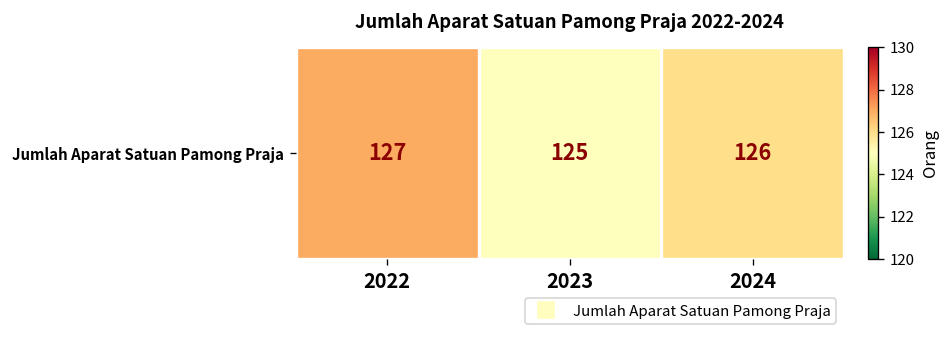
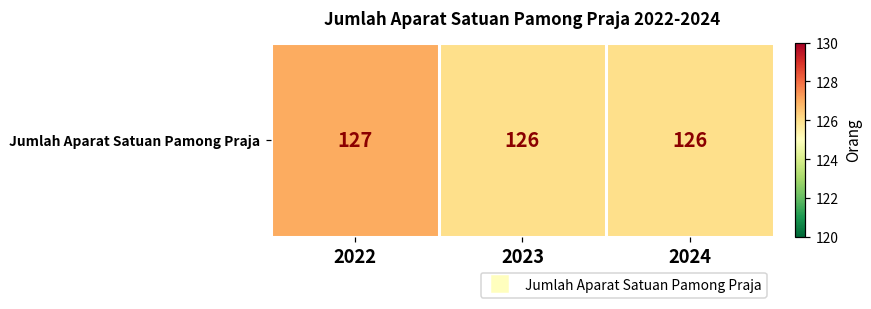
  {
    "Jumlah Aparat Satuan Pamong Praja": {
      "2022": 127,
-     "2023": 125,
+     "2023": 126,
      "2024": 126
    }
  }
